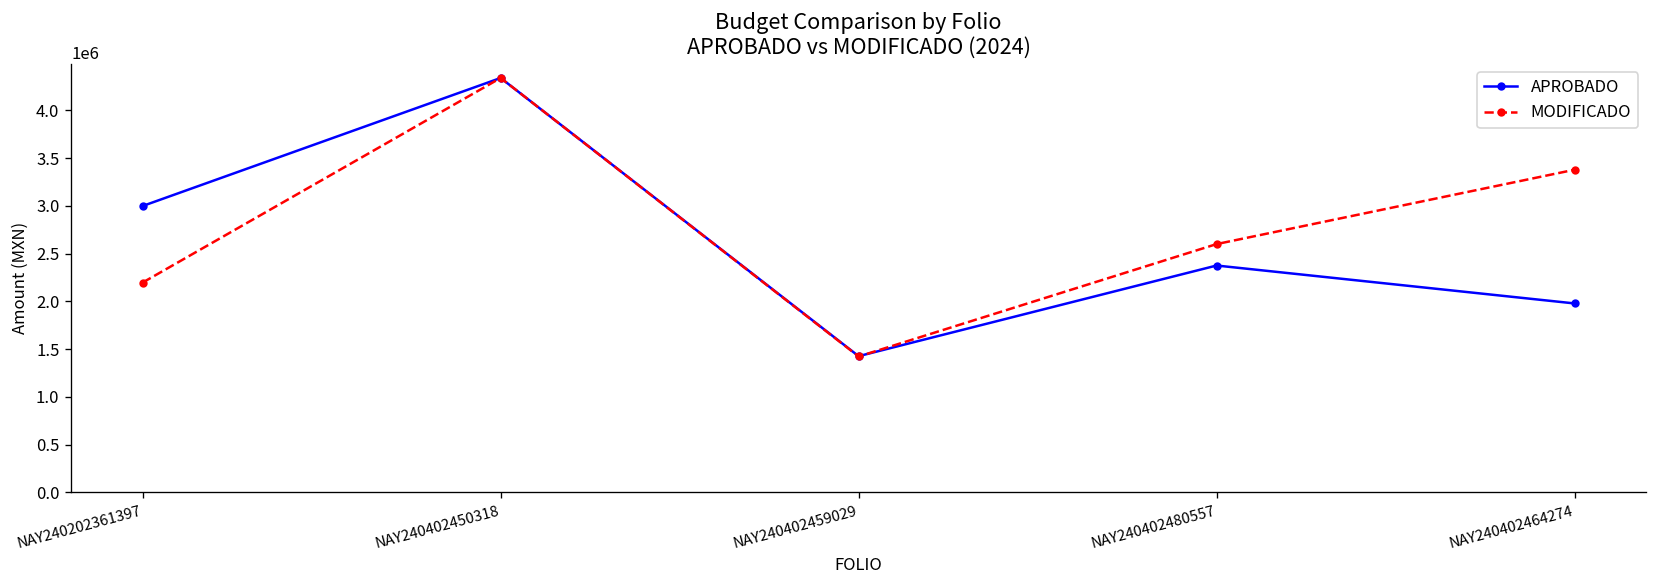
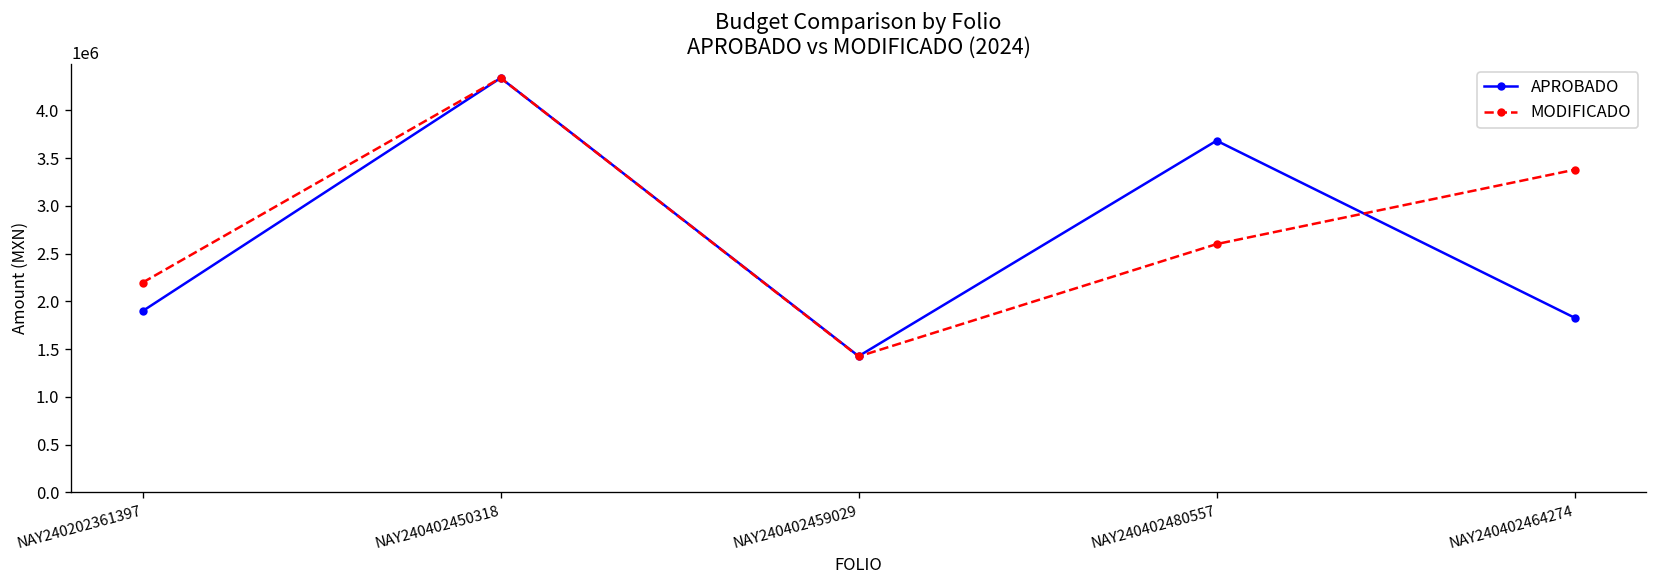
  {
    "APROBADO": {
-     "NAY240202361397": 3000000,
-     "NAY240402480557": 2400000,
-     "NAY240402464274": 2000000
+     "NAY240202361397": 1900000,
+     "NAY240402480557": 3700000,
+     "NAY240402464274": 1800000
    },
    "MODIFICADO": {
      "NAY240202361397": 2200000,
      "NAY240402480557": 2600000,
      "NAY240402464274": 3400000
    }
  }
